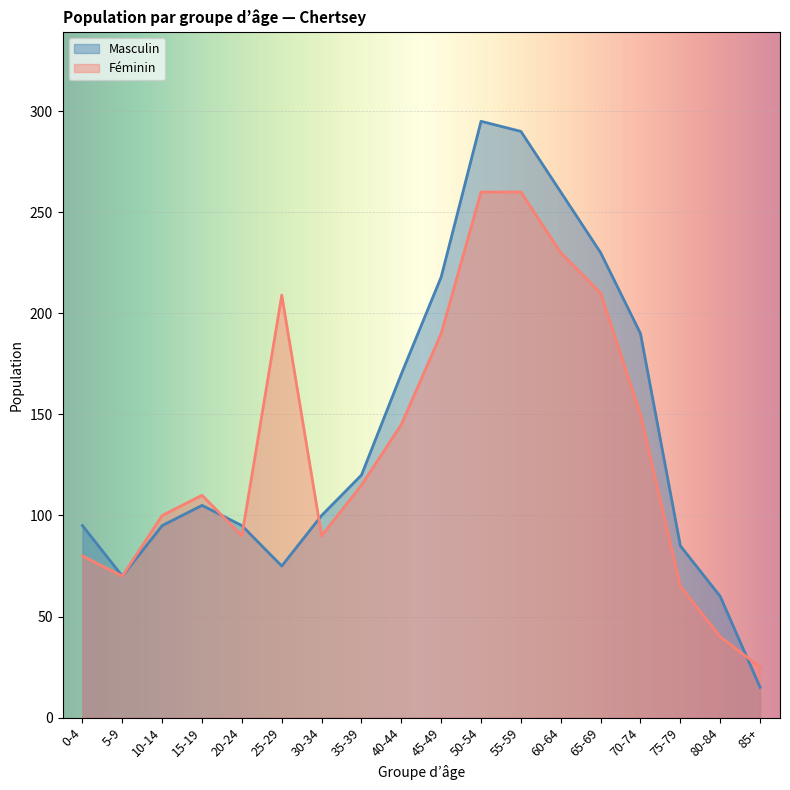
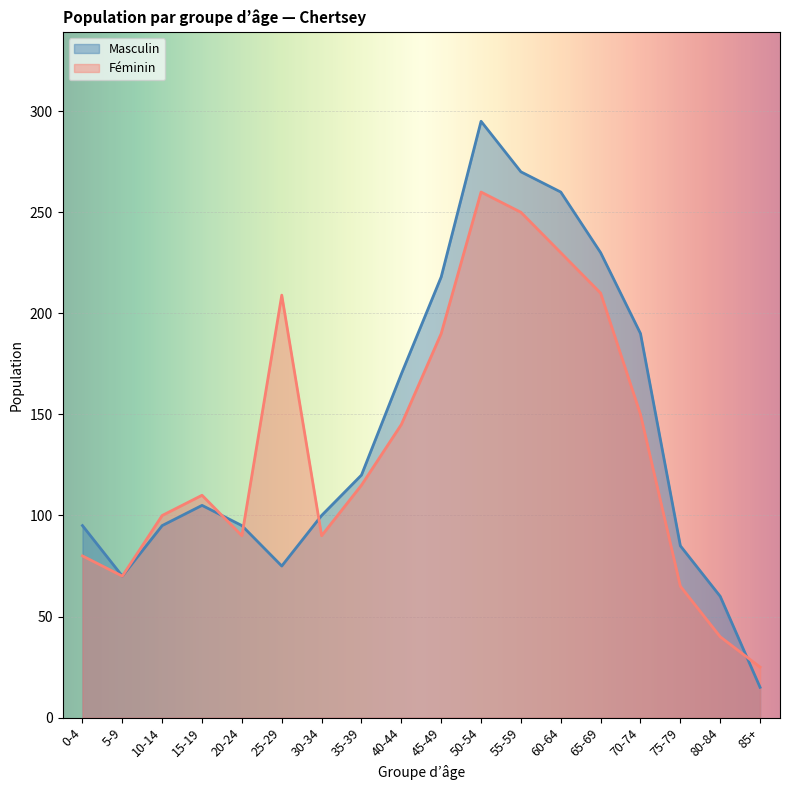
  {
    "Masculin": {
      "0-4": 95,
      "10-14": 95,
      "15-19": 105,
      "20-24": 95,
      "25-29": 75,
      "30-34": 100,
      "35-39": 120,
      "40-44": 170,
      "45-49": 218,
      "50-54": 295,
-     "55-59": 290,
+     "55-59": 270,
      "60-64": 260,
      "65-69": 230,
      "70-74": 190,
      "75-79": 85,
      "80-84": 60,
      "85+": 15
    },
    "Féminin": {
      "0-4": 80,
      "10-14": 100,
      "15-19": 110,
      "20-24": 90,
      "25-29": 209,
      "30-34": 90,
      "35-39": 115,
      "40-44": 145,
      "45-49": 190,
      "50-54": 260,
-     "55-59": 260,
+     "55-59": 250,
      "60-64": 230,
      "65-69": 210,
      "70-74": 150,
      "75-79": 65,
      "80-84": 40,
      "85+": 25
    }
  }
